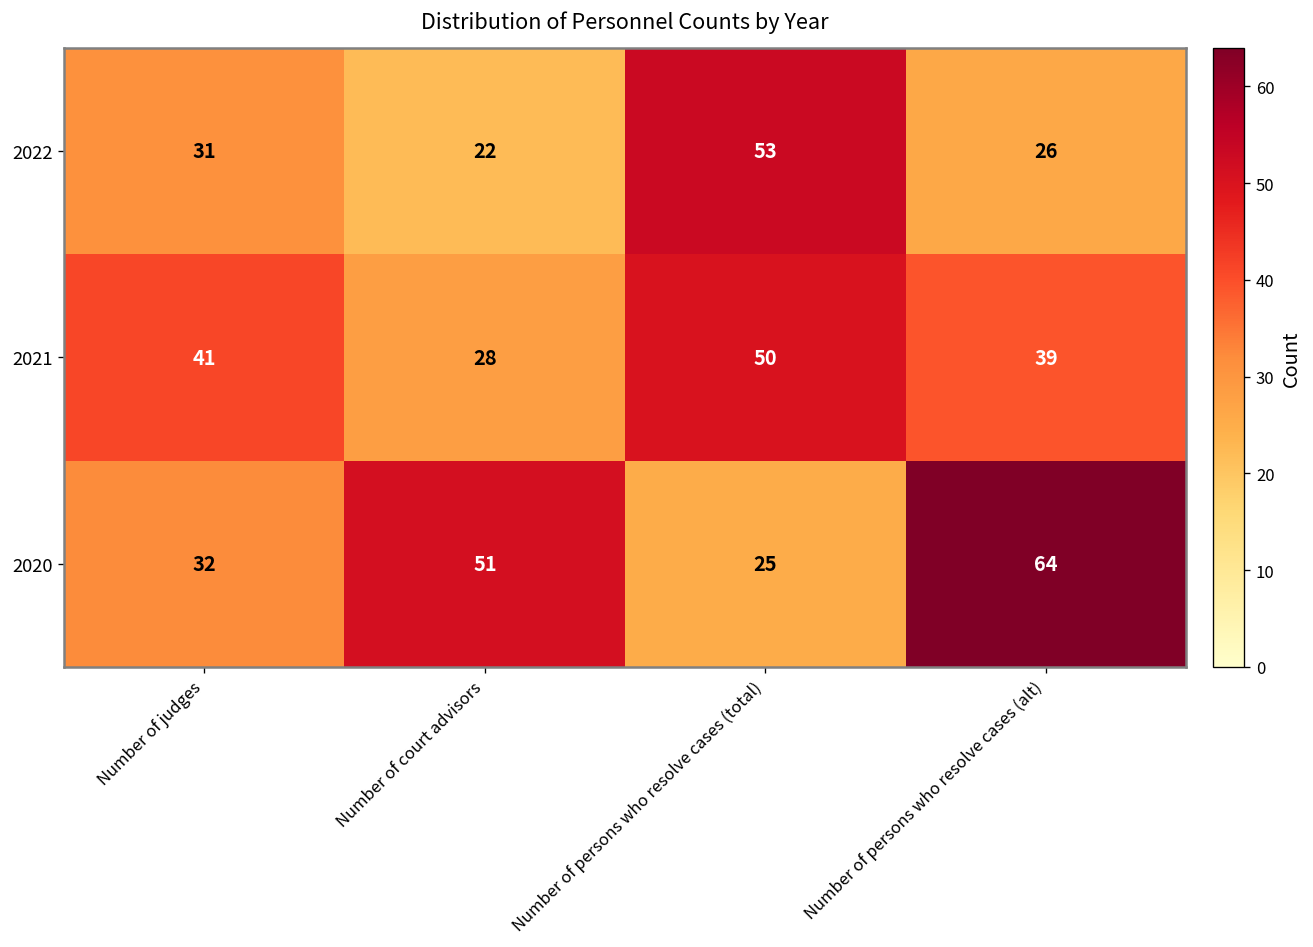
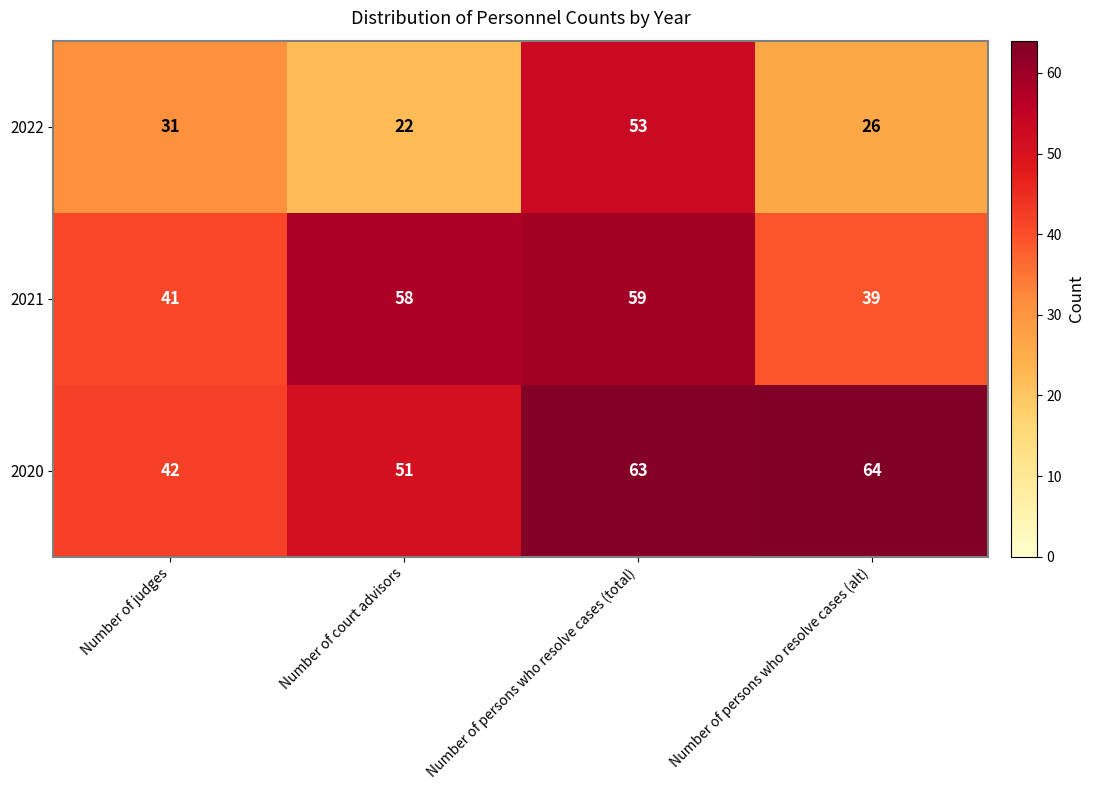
  {
    "2022": {
      "Number of judges": 31,
      "Number of court advisors": 22,
      "Number of persons who resolve cases (total)": 53,
      "Number of persons who resolve cases (alt)": 26
    },
    "2021": {
      "Number of judges": 41,
-     "Number of court advisors": 28,
-     "Number of persons who resolve cases (total)": 50,
+     "Number of court advisors": 58,
+     "Number of persons who resolve cases (total)": 59,
      "Number of persons who resolve cases (alt)": 39
    },
    "2020": {
-     "Number of judges": 32,
+     "Number of judges": 42,
      "Number of court advisors": 51,
-     "Number of persons who resolve cases (total)": 25,
+     "Number of persons who resolve cases (total)": 63,
      "Number of persons who resolve cases (alt)": 64
    }
  }
